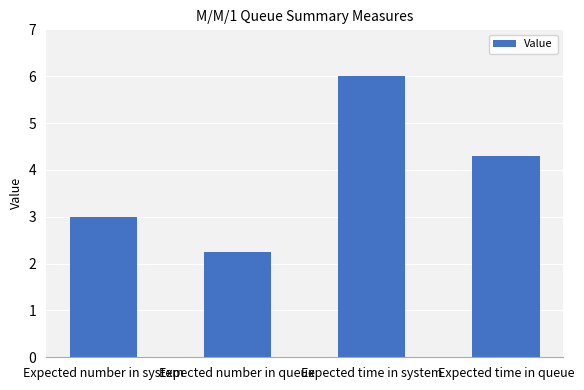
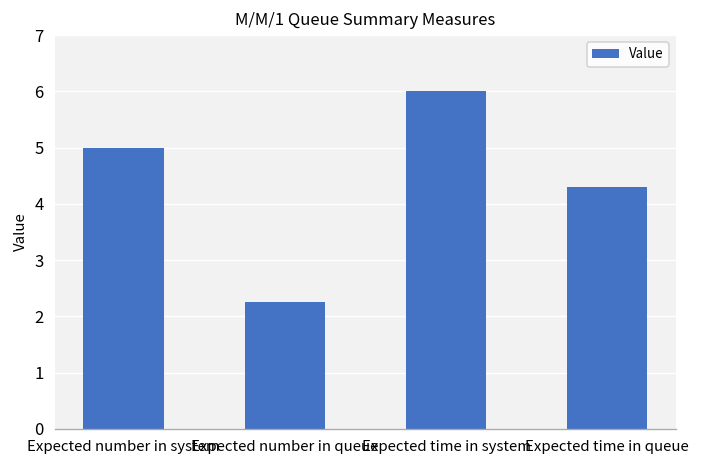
  {
-   "Expected number in system": 3,
+   "Expected number in system": 5,
    "Expected time in system": 6,
    "Expected time in queue": 4.3
  }
